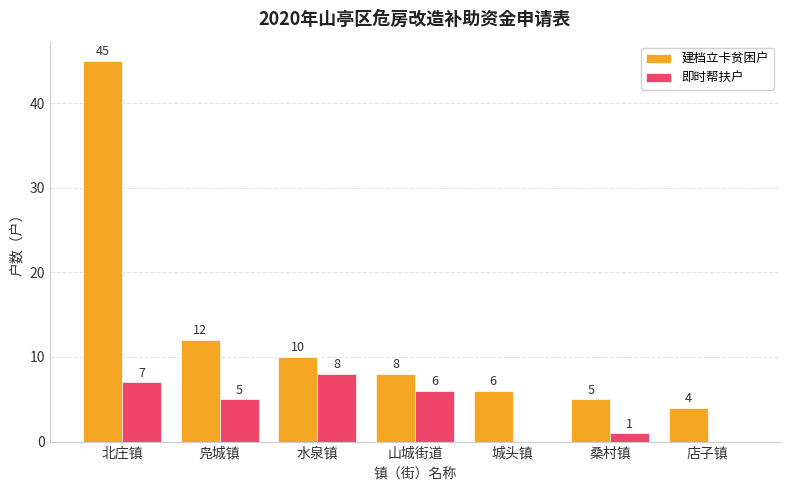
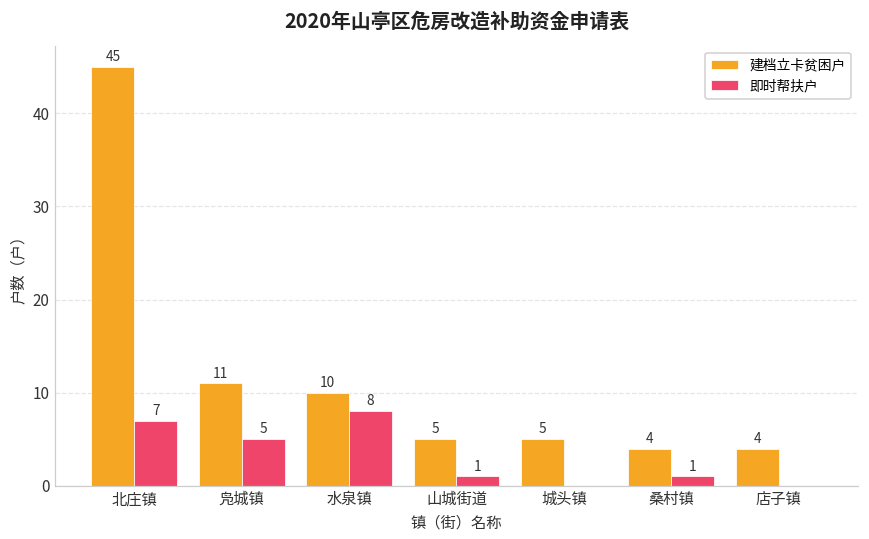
  {
    "建档立卡贫困户": {
      "北庄镇": 45,
-     "凫城镇": 12,
+     "凫城镇": 11,
      "水泉镇": 10,
-     "山城街道": 8,
-     "城头镇": 6,
-     "桑村镇": 5,
+     "山城街道": 5,
+     "城头镇": 5,
+     "桑村镇": 4,
      "店子镇": 4
    },
    "即时帮扶户": {
      "北庄镇": 7,
      "凫城镇": 5,
      "水泉镇": 8,
-     "山城街道": 6,
+     "山城街道": 1,
      "桑村镇": 1
    }
  }
